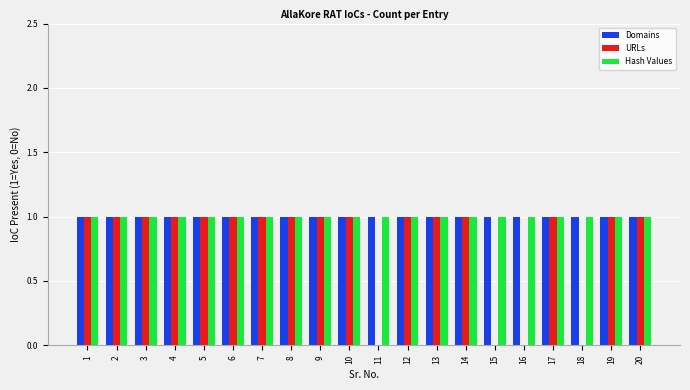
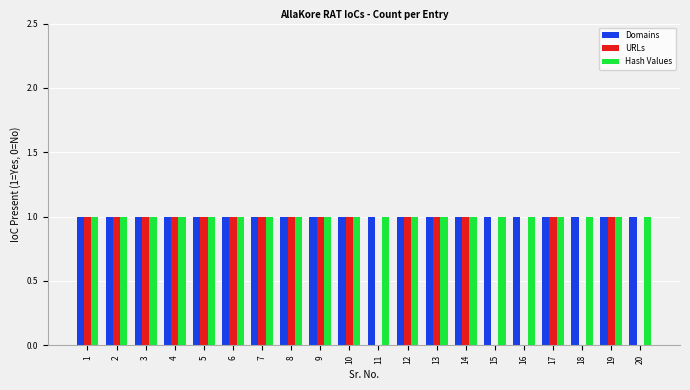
  {
    "Domains": {
      "1": 1,
      "2": 1,
      "3": 1,
      "4": 1,
      "5": 1,
      "6": 1,
      "7": 1,
      "8": 1,
      "9": 1,
      "10": 1,
      "11": 1,
      "12": 1,
      "13": 1,
      "14": 1,
      "15": 1,
      "16": 1,
      "17": 1,
      "18": 1,
      "19": 1,
      "20": 1
    },
    "URLs": {
      "1": 1,
      "2": 1,
      "3": 1,
      "4": 1,
      "5": 1,
      "6": 1,
      "7": 1,
      "8": 1,
      "9": 1,
      "10": 1,
      "11": 0,
      "12": 1,
      "13": 1,
      "14": 1,
      "15": 0,
      "16": 0,
      "17": 1,
      "18": 0,
      "19": 1,
-     "20": 1
+     "20": 0
    },
    "Hash Values": {
      "1": 1,
      "2": 1,
      "3": 1,
      "4": 1,
      "5": 1,
      "6": 1,
      "7": 1,
      "8": 1,
      "9": 1,
      "10": 1,
      "11": 1,
      "12": 1,
      "13": 1,
      "14": 1,
      "15": 1,
      "16": 1,
      "17": 1,
      "18": 1,
      "19": 1,
      "20": 1
    }
  }
